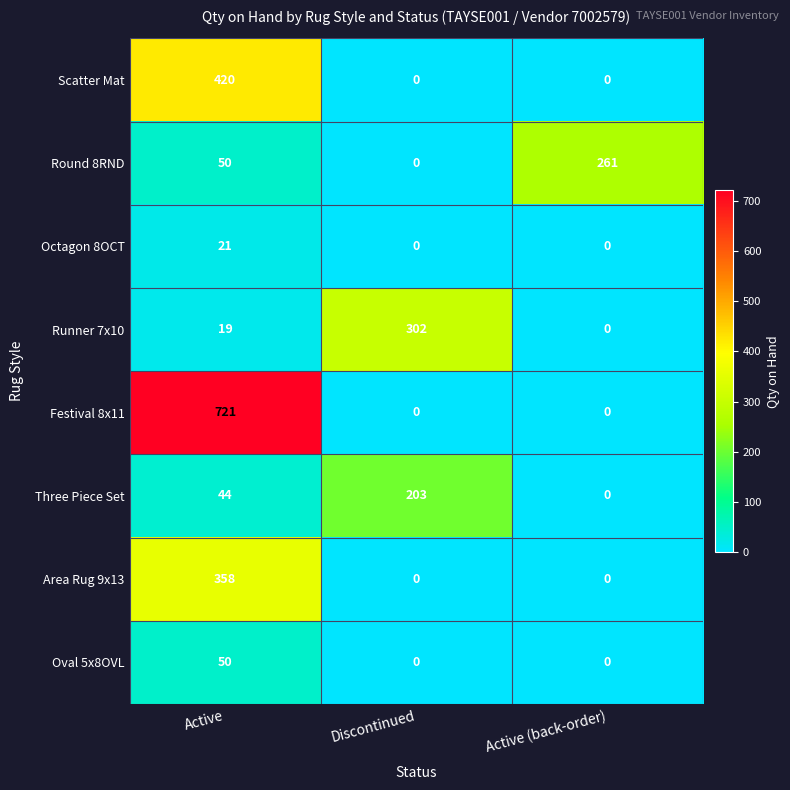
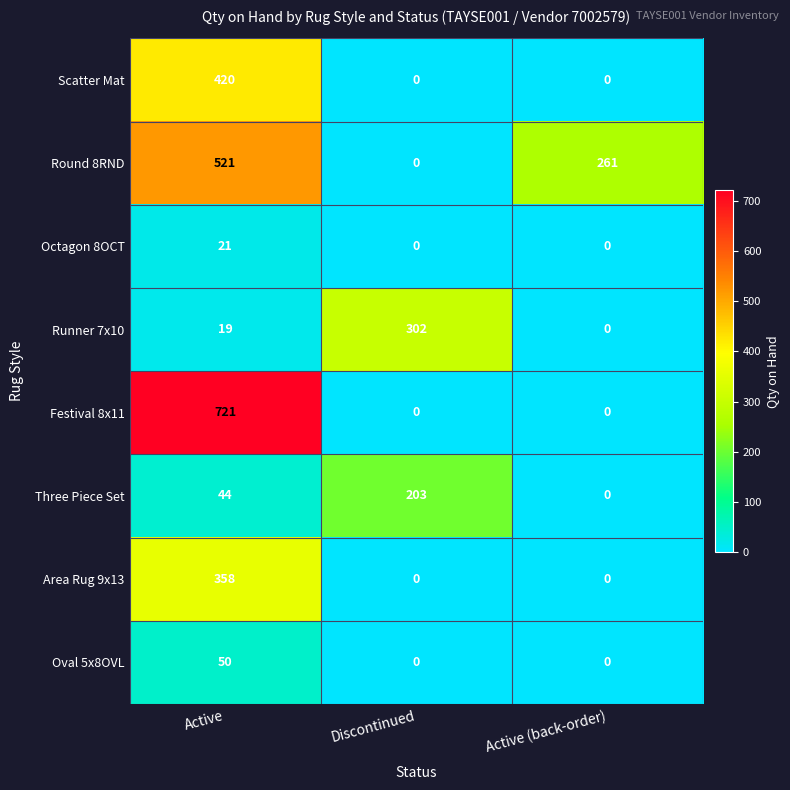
  {
    "Scatter Mat": {
      "Active": 420,
      "Discontinued": 0,
      "Active (back-order)": 0
    },
    "Round 8RND": {
-     "Active": 50,
+     "Active": 521,
      "Discontinued": 0,
      "Active (back-order)": 261
    },
    "Octagon 8OCT": {
      "Active": 21,
      "Discontinued": 0,
      "Active (back-order)": 0
    },
    "Runner 7x10": {
      "Active": 19,
      "Discontinued": 302,
      "Active (back-order)": 0
    },
    "Festival 8x11": {
      "Active": 721,
      "Discontinued": 0,
      "Active (back-order)": 0
    },
    "Three Piece Set": {
      "Active": 44,
      "Discontinued": 203,
      "Active (back-order)": 0
    },
    "Area Rug 9x13": {
      "Active": 358,
      "Discontinued": 0,
      "Active (back-order)": 0
    },
    "Oval 5x8OVL": {
      "Active": 50,
      "Discontinued": 0,
      "Active (back-order)": 0
    }
  }
